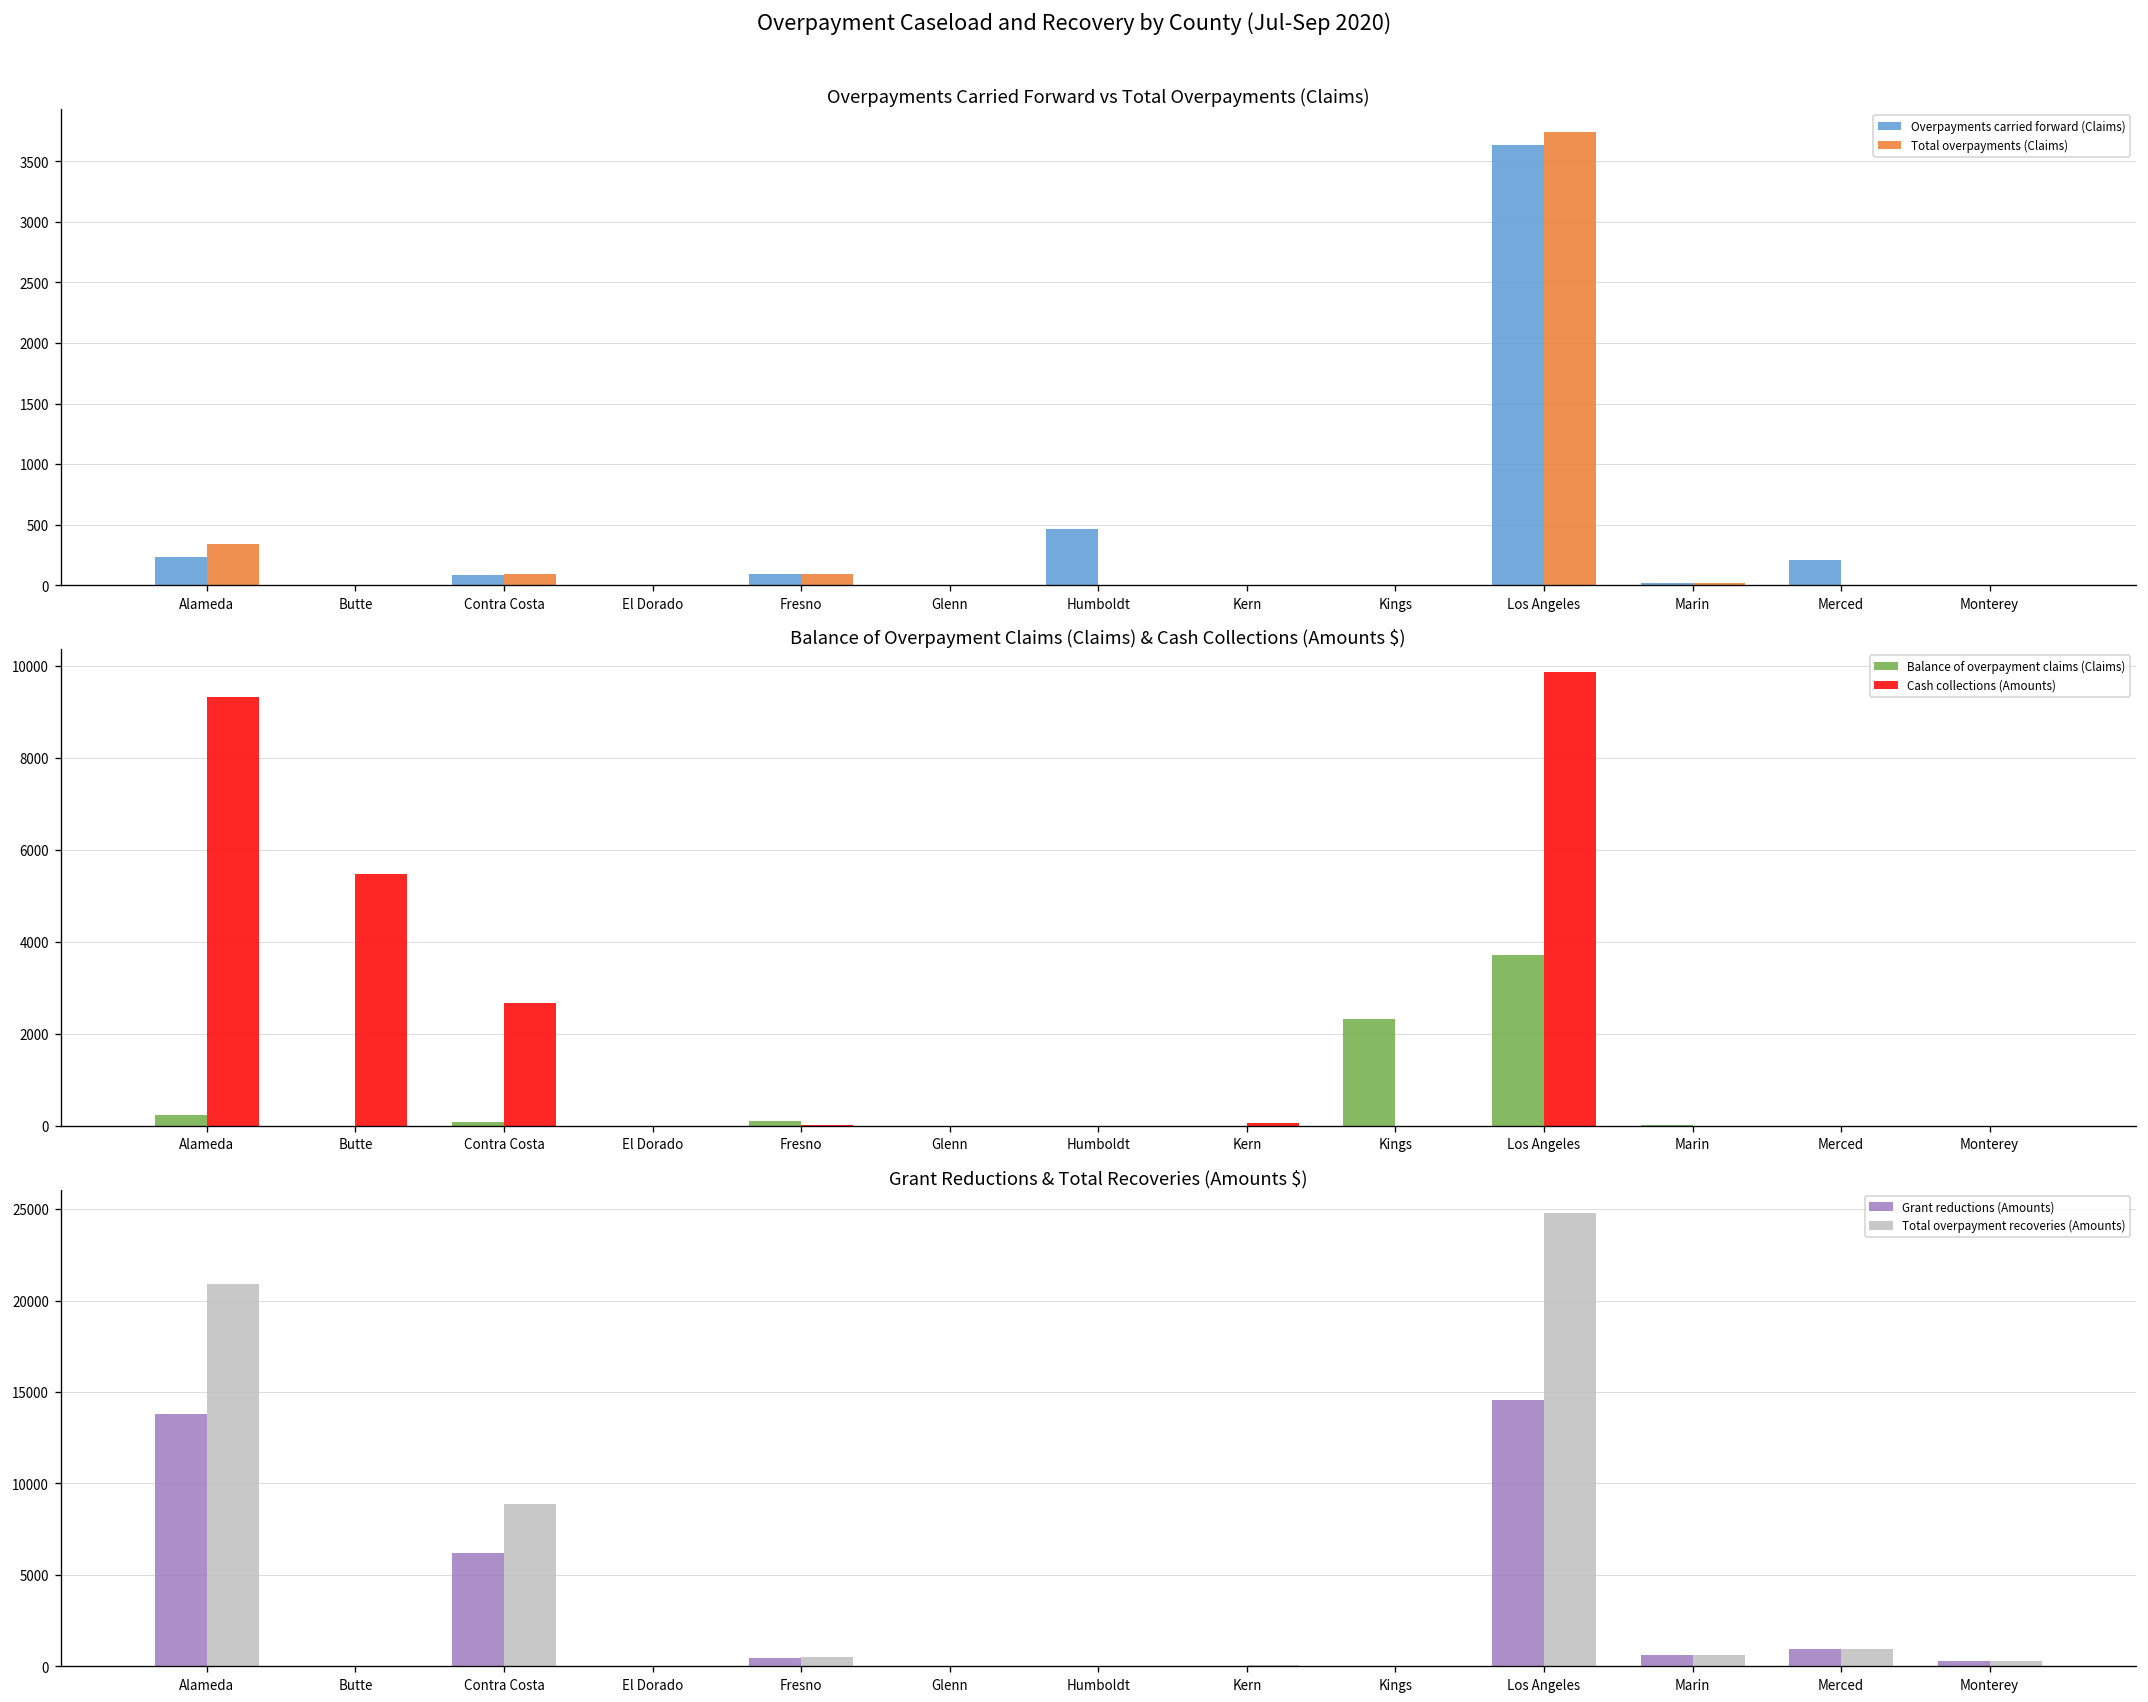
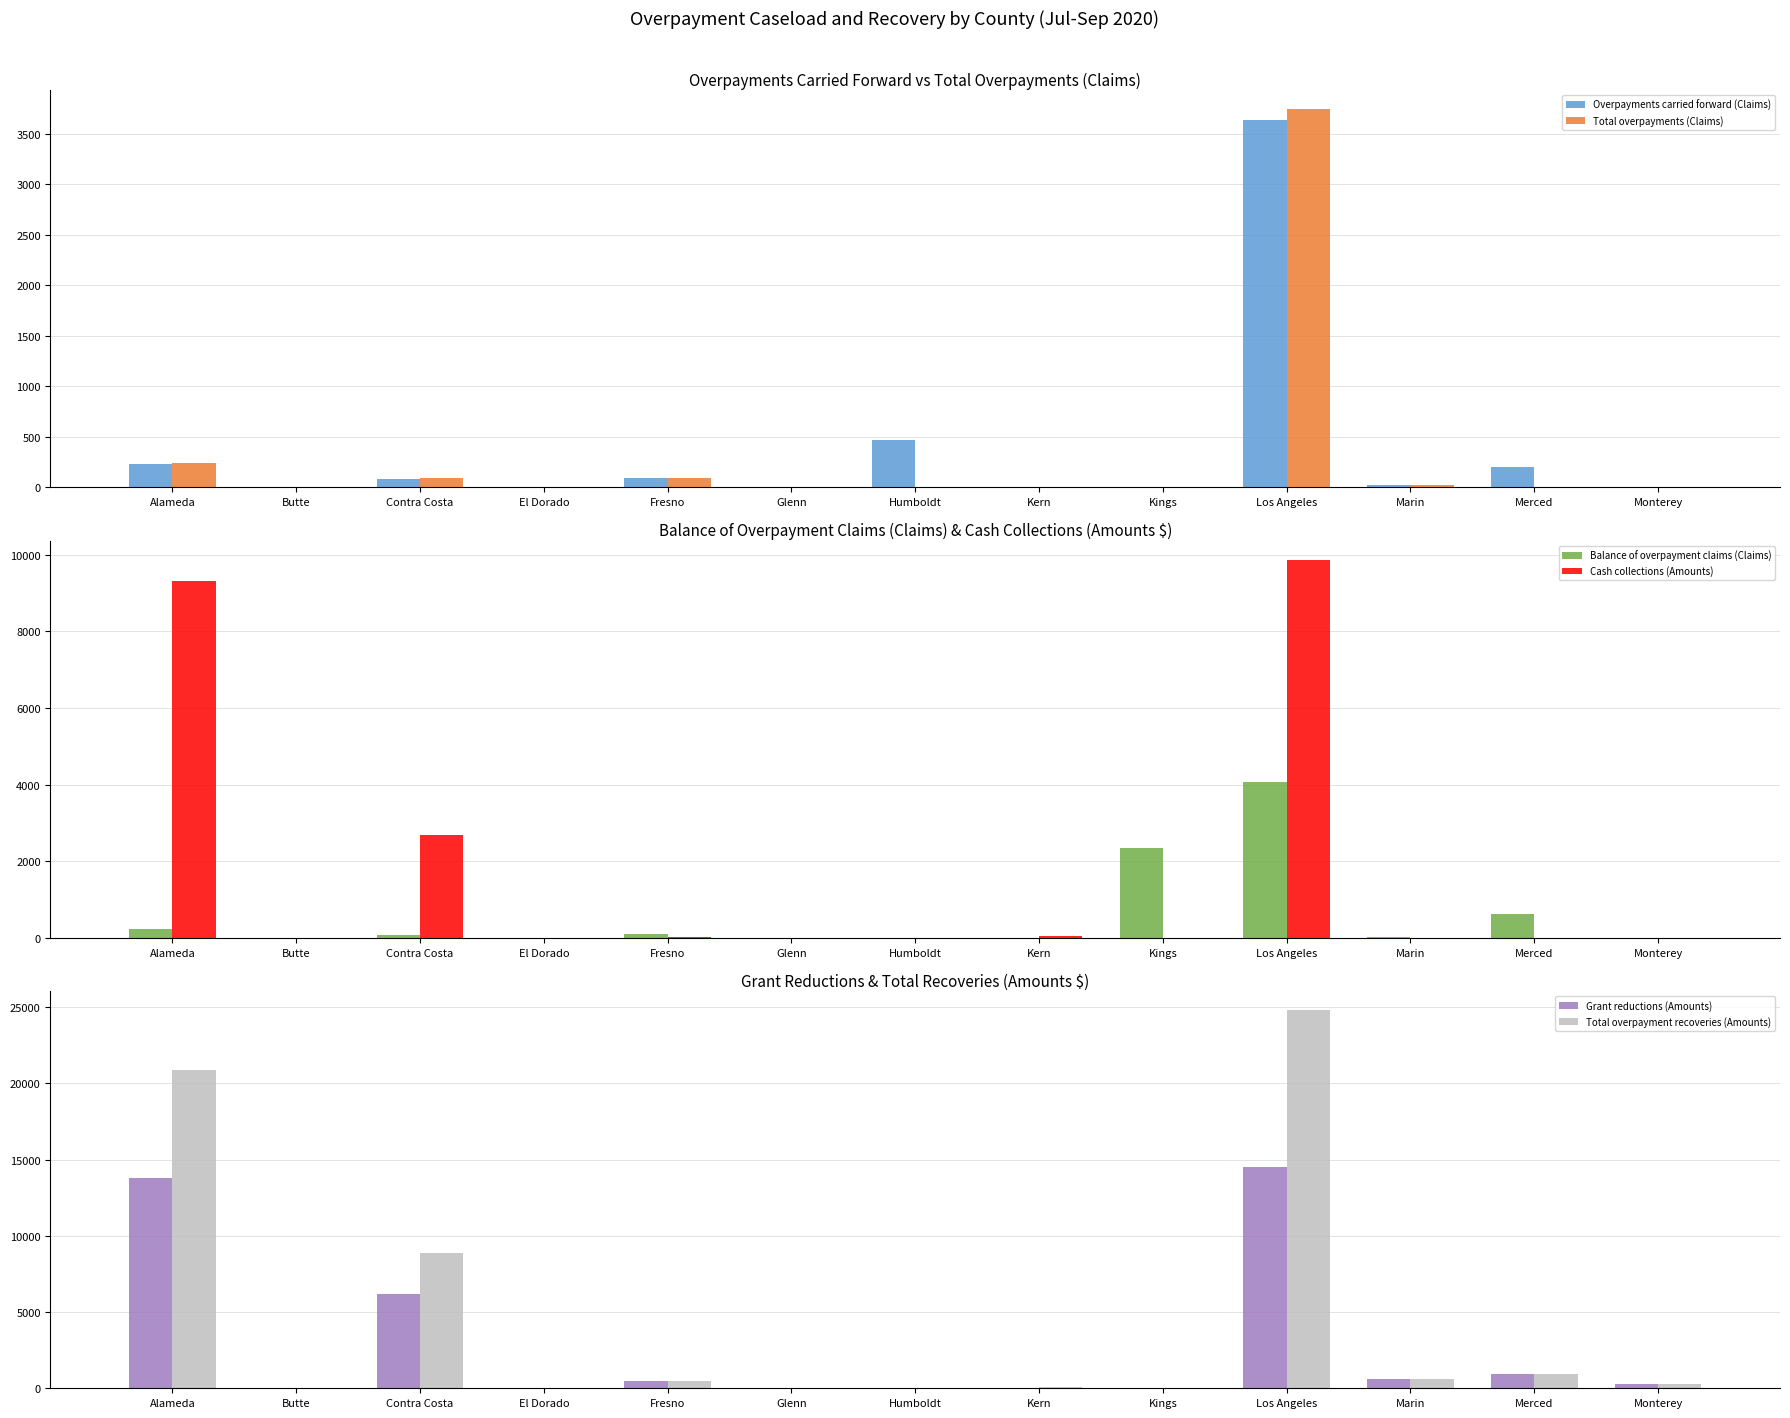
  {
    "Overpayments Carried Forward vs Total Overpayments (Claims)": {
      "Overpayments carried forward (Claims)": {
        "Alameda": 240,
        "Contra Costa": 80,
        "Fresno": 100,
        "Humboldt": 470,
        "Los Angeles": 3630,
        "Merced": 210
      },
      "Total overpayments (Claims)": {
-       "Alameda": 340,
+       "Alameda": 240,
        "Contra Costa": 90,
        "Fresno": 100,
        "Los Angeles": 3740
      }
    },
    "Balance of Overpayment Claims (Claims) & Cash Collections (Amounts $)": {
      "Balance of overpayment claims (Claims)": {
        "Alameda": 200,
        "Contra Costa": 100,
        "Fresno": 100,
        "Kings": 2300,
-       "Los Angeles": 3700,
-       "Merced": 0
+       "Los Angeles": 4100,
+       "Merced": 600
      },
      "Cash collections (Amounts)": {
        "Alameda": 9300,
-       "Butte": 5500,
+       "Butte": 0,
        "Contra Costa": 2700,
        "El Dorado": 0,
        "Glenn": 0,
        "Humboldt": 0,
        "Kings": 0,
        "Los Angeles": 9900,
        "Marin": 0,
        "Merced": 0,
        "Monterey": 0
      }
    },
    "Grant Reductions & Total Recoveries (Amounts $)": {
      "Grant reductions (Amounts)": {
        "Alameda": 13800,
        "Butte": 0,
        "Contra Costa": 6200,
        "El Dorado": 0,
        "Fresno": 500,
        "Glenn": 0,
        "Humboldt": 0,
        "Kern": 0,
        "Kings": 0,
        "Los Angeles": 14500,
        "Marin": 600,
        "Merced": 1000,
        "Monterey": 300
      },
      "Total overpayment recoveries (Amounts)": {
        "Alameda": 20900,
        "Butte": 0,
        "Contra Costa": 8900,
        "El Dorado": 0,
        "Fresno": 500,
        "Glenn": 0,
        "Humboldt": 0,
        "Kings": 0,
        "Los Angeles": 24800,
        "Marin": 600,
        "Merced": 1000,
        "Monterey": 300
      }
    }
  }
